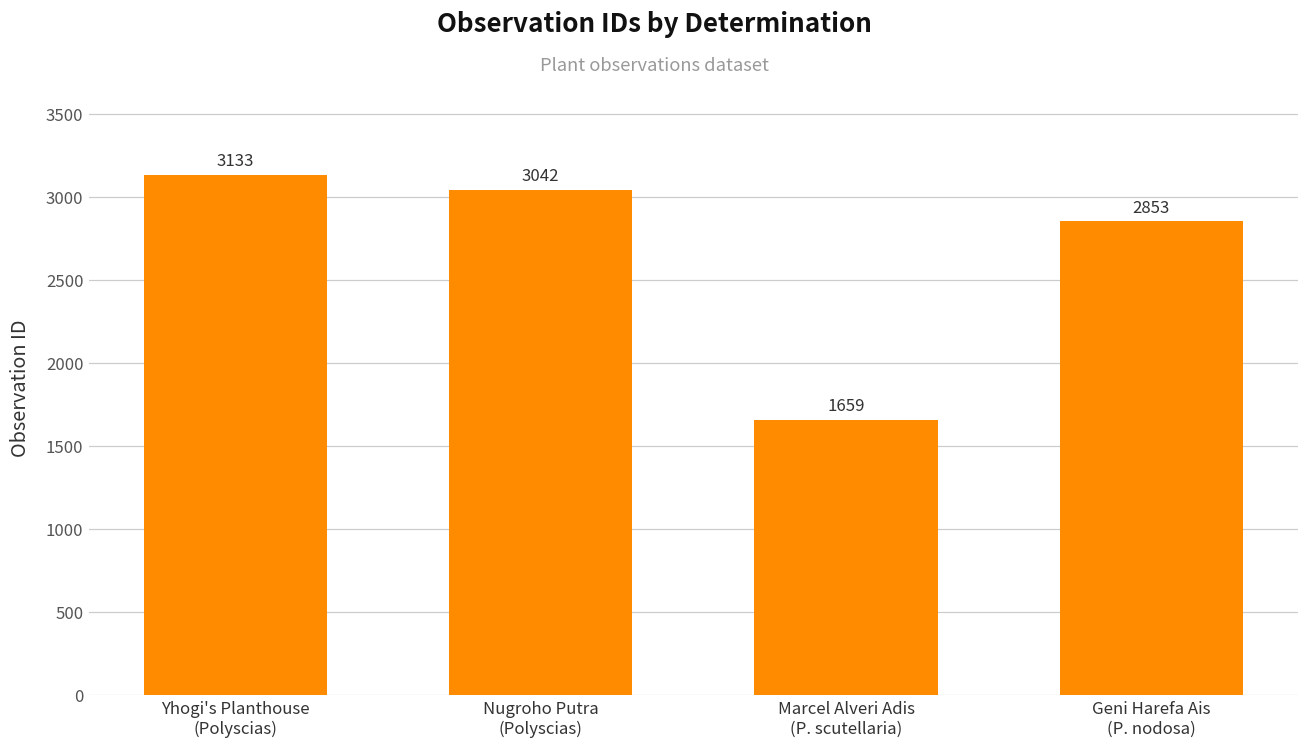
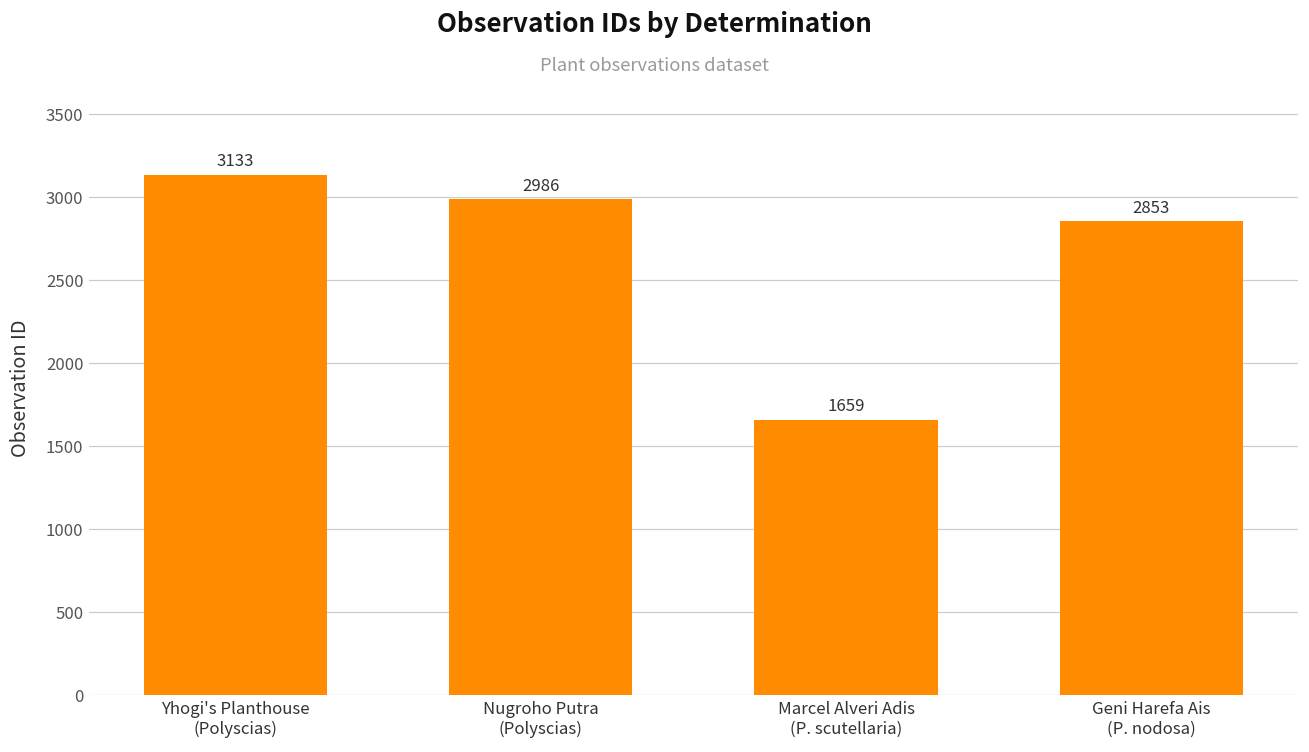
  {
    "Yhogi's Planthouse (Polyscias)": 3133,
-   "Nugroho Putra (Polyscias)": 3042,
+   "Nugroho Putra (Polyscias)": 2986,
    "Marcel Alveri Adis (P. scutellaria)": 1659,
    "Geni Harefa Ais (P. nodosa)": 2853
  }
